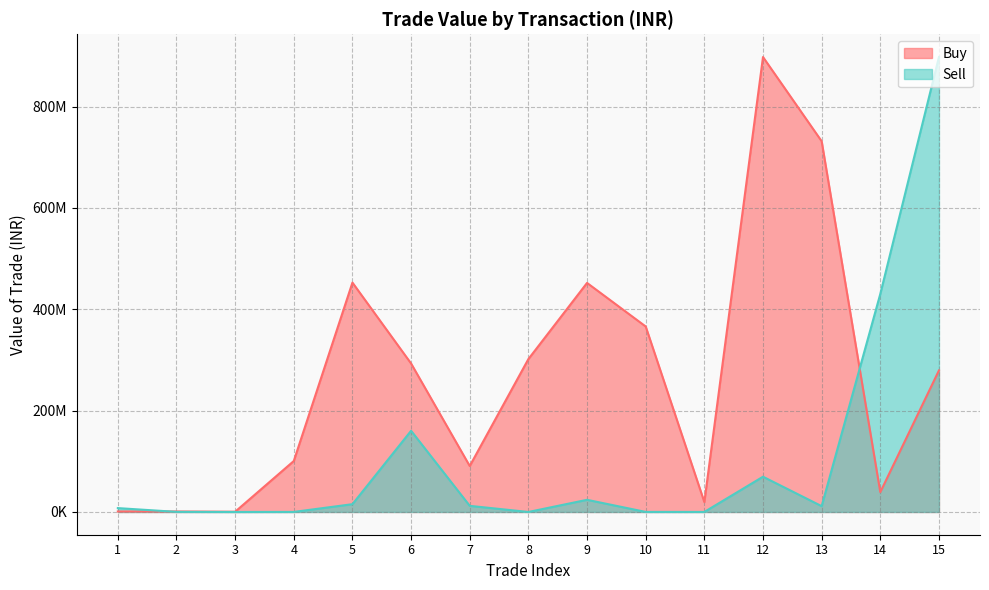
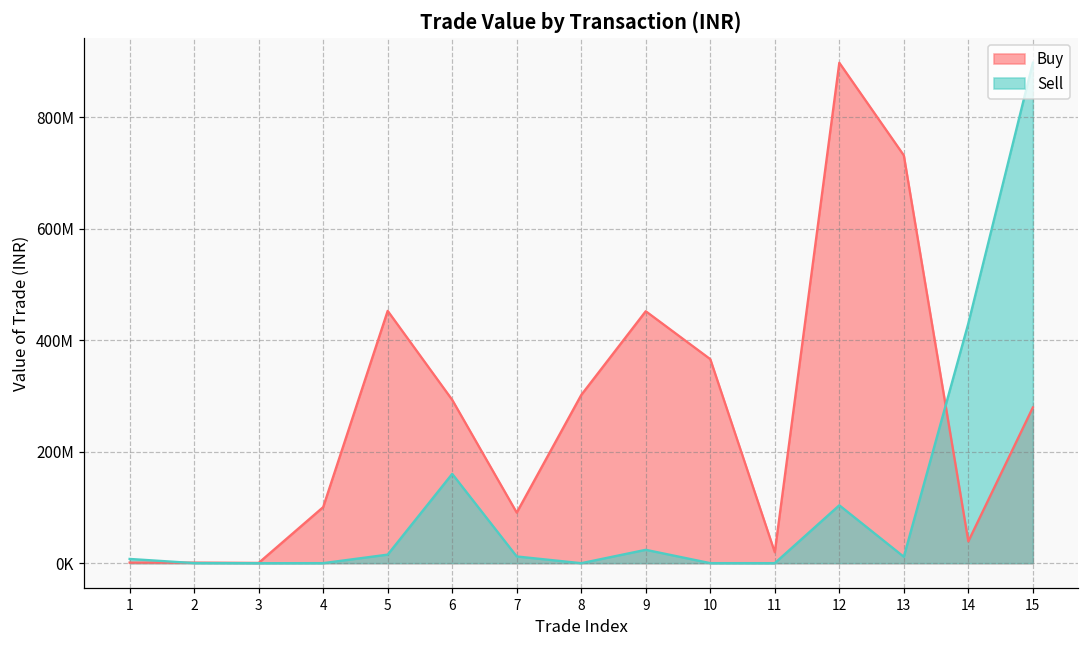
  {
    "Buy": {
      "1": 0,
      "4": 100000000,
      "5": 450000000,
      "6": 290000000,
      "7": 90000000,
      "8": 300000000,
      "9": 450000000,
      "10": 370000000,
      "11": 20000000,
      "12": 900000000,
      "13": 730000000,
      "14": 40000000,
      "15": 280000000
    },
    "Sell": {
      "1": 10000000,
      "4": 0,
      "5": 20000000,
      "6": 160000000,
      "7": 10000000,
      "8": 0,
      "9": 20000000,
      "10": 0,
      "11": 0,
-     "12": 70000000,
+     "12": 100000000,
      "13": 10000000,
      "14": 430000000
    }
  }
